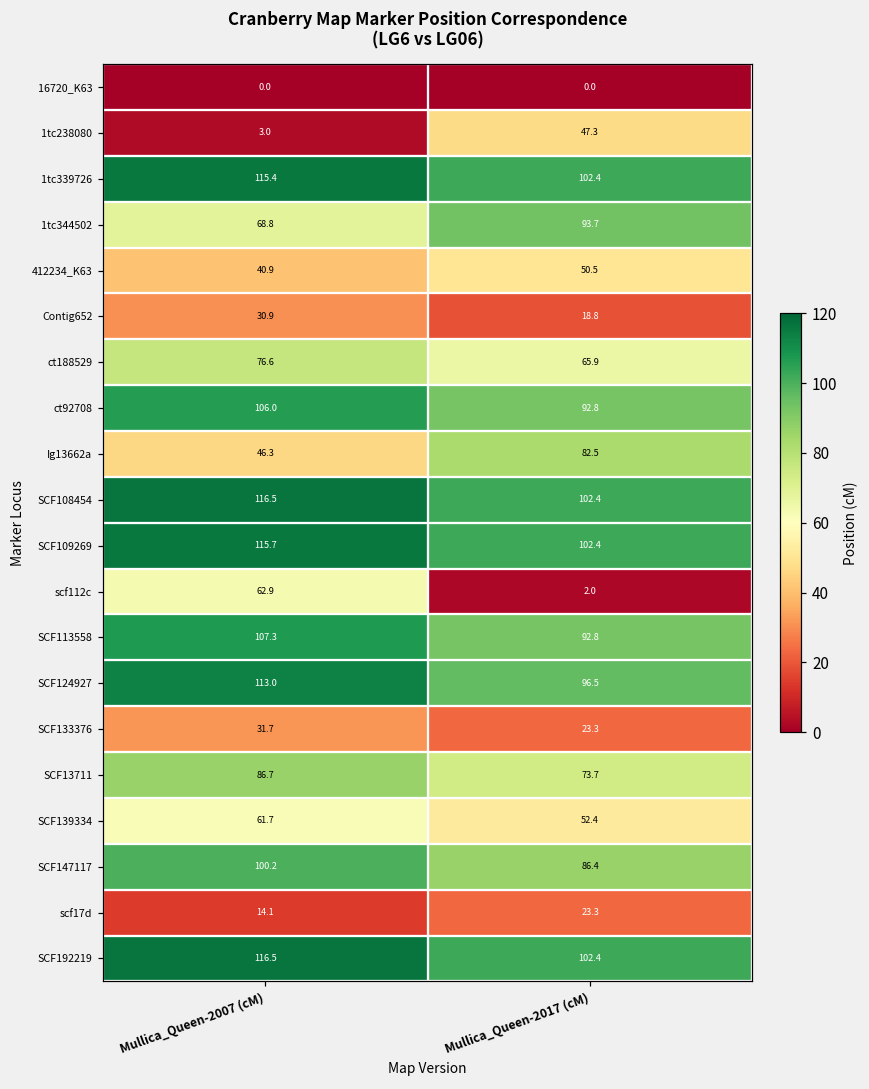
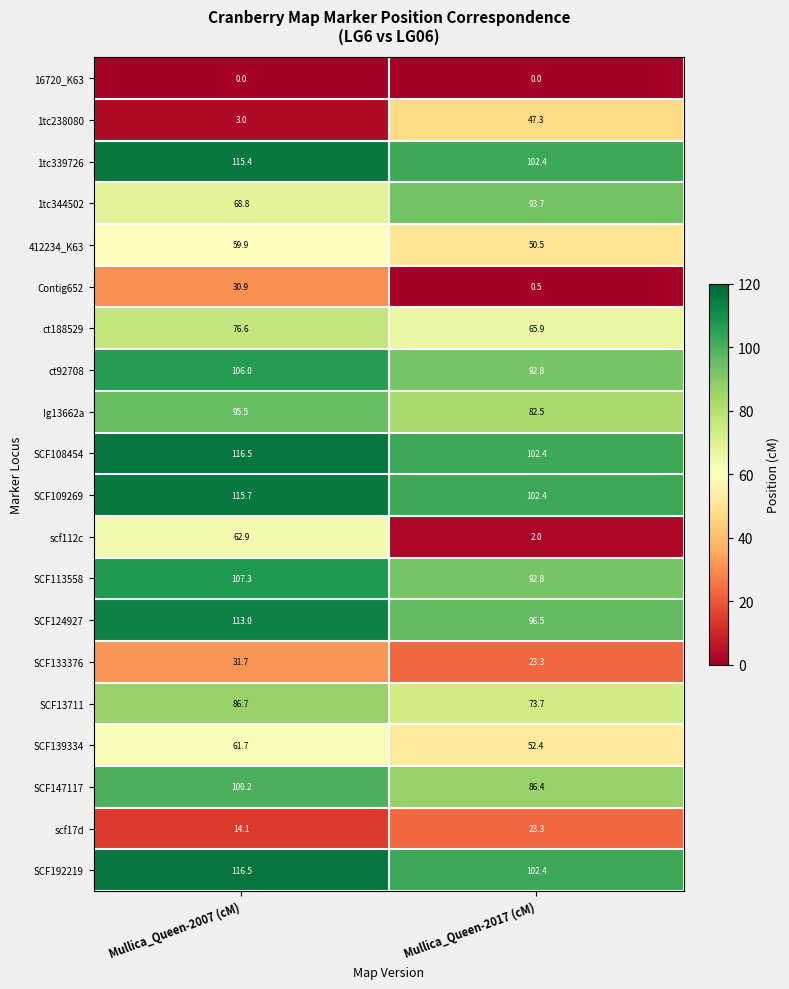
  {
    "16720_K63": {
      "Mullica_Queen-2007 (cM)": 0.0,
      "Mullica_Queen-2017 (cM)": 0.0
    },
    "1tc238080": {
      "Mullica_Queen-2007 (cM)": 3.0,
      "Mullica_Queen-2017 (cM)": 47.3
    },
    "1tc339726": {
      "Mullica_Queen-2007 (cM)": 115.4,
      "Mullica_Queen-2017 (cM)": 102.4
    },
    "1tc344502": {
      "Mullica_Queen-2007 (cM)": 68.8,
      "Mullica_Queen-2017 (cM)": 93.7
    },
    "412234_K63": {
-     "Mullica_Queen-2007 (cM)": 40.9,
+     "Mullica_Queen-2007 (cM)": 59.9,
      "Mullica_Queen-2017 (cM)": 50.5
    },
    "Contig652": {
      "Mullica_Queen-2007 (cM)": 30.9,
-     "Mullica_Queen-2017 (cM)": 18.8
+     "Mullica_Queen-2017 (cM)": 0.5
    },
    "ct188529": {
      "Mullica_Queen-2007 (cM)": 76.6,
      "Mullica_Queen-2017 (cM)": 65.9
    },
    "ct92708": {
      "Mullica_Queen-2007 (cM)": 106.0,
      "Mullica_Queen-2017 (cM)": 92.8
    },
    "Ig13662a": {
-     "Mullica_Queen-2007 (cM)": 46.3,
+     "Mullica_Queen-2007 (cM)": 95.5,
      "Mullica_Queen-2017 (cM)": 82.5
    },
    "SCF108454": {
      "Mullica_Queen-2007 (cM)": 116.5,
      "Mullica_Queen-2017 (cM)": 102.4
    },
    "SCF109269": {
      "Mullica_Queen-2007 (cM)": 115.7,
      "Mullica_Queen-2017 (cM)": 102.4
    },
    "scf112c": {
      "Mullica_Queen-2007 (cM)": 62.9,
      "Mullica_Queen-2017 (cM)": 2.0
    },
    "SCF113558": {
      "Mullica_Queen-2007 (cM)": 107.3,
      "Mullica_Queen-2017 (cM)": 92.8
    },
    "SCF124927": {
      "Mullica_Queen-2007 (cM)": 113.0,
      "Mullica_Queen-2017 (cM)": 96.5
    },
    "SCF133376": {
      "Mullica_Queen-2007 (cM)": 31.7,
      "Mullica_Queen-2017 (cM)": 23.3
    },
    "SCF13711": {
      "Mullica_Queen-2007 (cM)": 86.7,
      "Mullica_Queen-2017 (cM)": 73.7
    },
    "SCF139334": {
      "Mullica_Queen-2007 (cM)": 61.7,
      "Mullica_Queen-2017 (cM)": 52.4
    },
    "SCF147117": {
      "Mullica_Queen-2007 (cM)": 100.2,
      "Mullica_Queen-2017 (cM)": 86.4
    },
    "scf17d": {
      "Mullica_Queen-2007 (cM)": 14.1,
      "Mullica_Queen-2017 (cM)": 23.3
    },
    "SCF192219": {
      "Mullica_Queen-2007 (cM)": 116.5,
      "Mullica_Queen-2017 (cM)": 102.4
    }
  }
